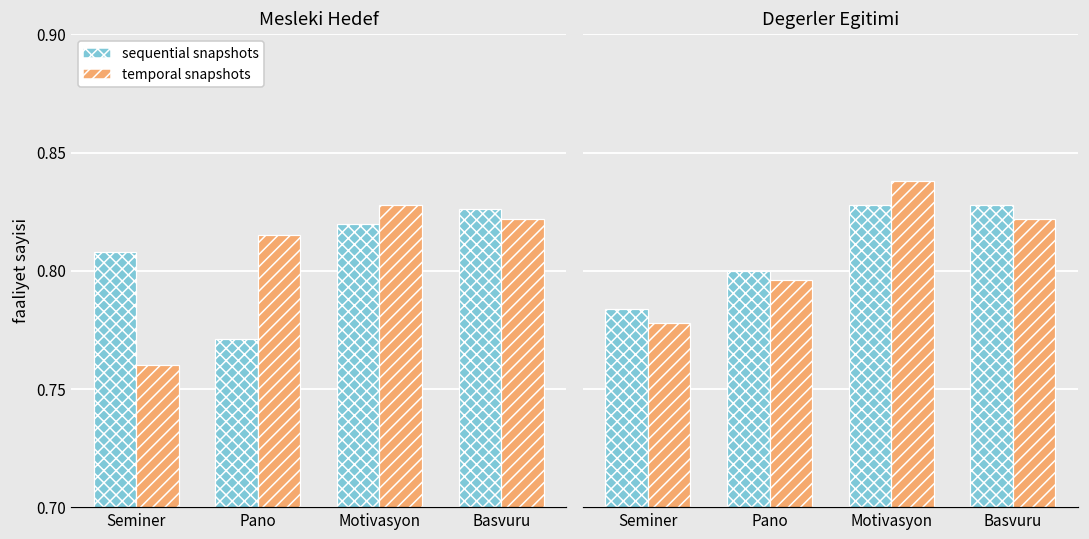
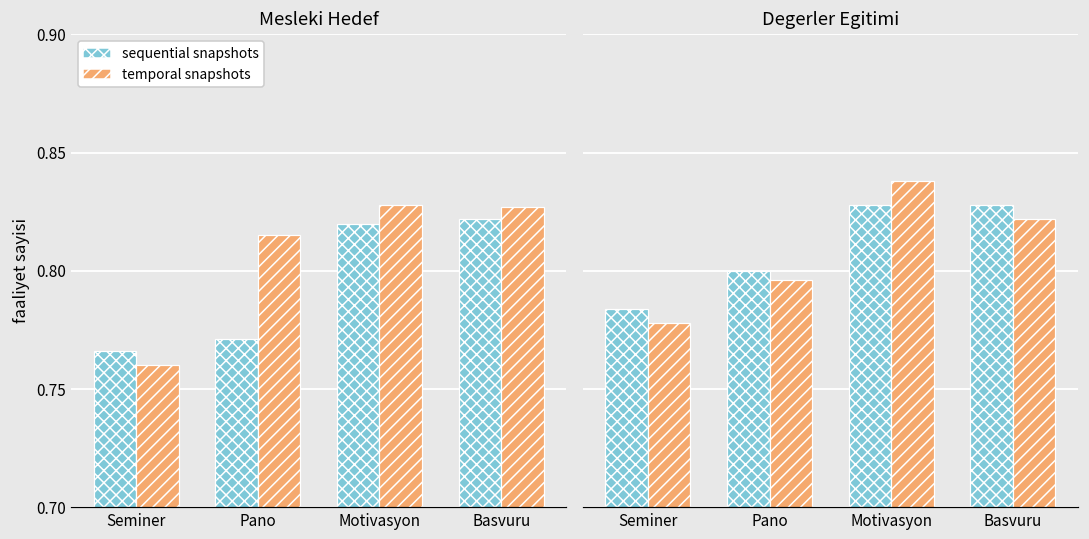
  {
    "Mesleki Hedef": {
      "sequential snapshots": {
-       "Seminer": 0.808,
+       "Seminer": 0.766,
        "Pano": 0.771,
        "Motivasyon": 0.820,
-       "Basvuru": 0.826
+       "Basvuru": 0.822
      },
      "temporal snapshots": {
        "Seminer": 0.760,
        "Pano": 0.815,
        "Motivasyon": 0.828,
-       "Basvuru": 0.822
+       "Basvuru": 0.827
      }
    }
  }
